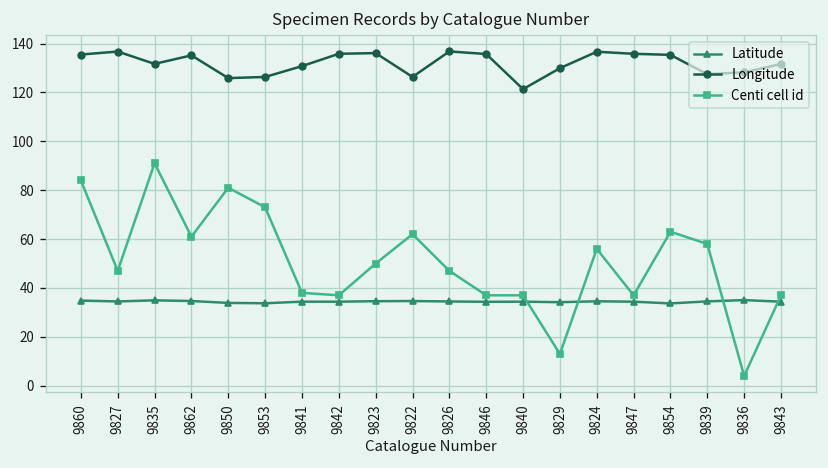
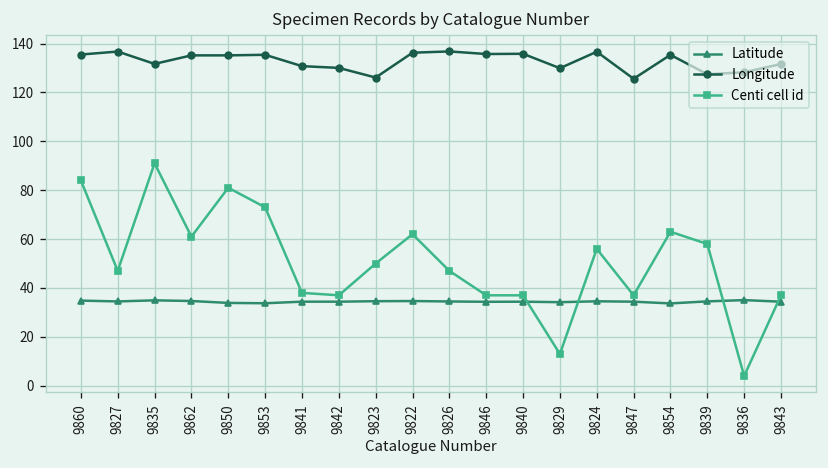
  {
    "Longitude": {
      "9860": 135,
      "9827": 137,
      "9835": 132,
      "9862": 135,
-     "9850": 126,
-     "9853": 126,
+     "9850": 135,
+     "9853": 135,
      "9841": 131,
-     "9842": 136,
-     "9823": 136,
-     "9822": 126,
+     "9842": 130,
+     "9823": 126,
+     "9822": 136,
      "9826": 137,
      "9846": 136,
-     "9840": 121,
+     "9840": 136,
      "9829": 130,
      "9824": 137,
-     "9847": 136,
+     "9847": 126,
      "9854": 135
    }
  }
